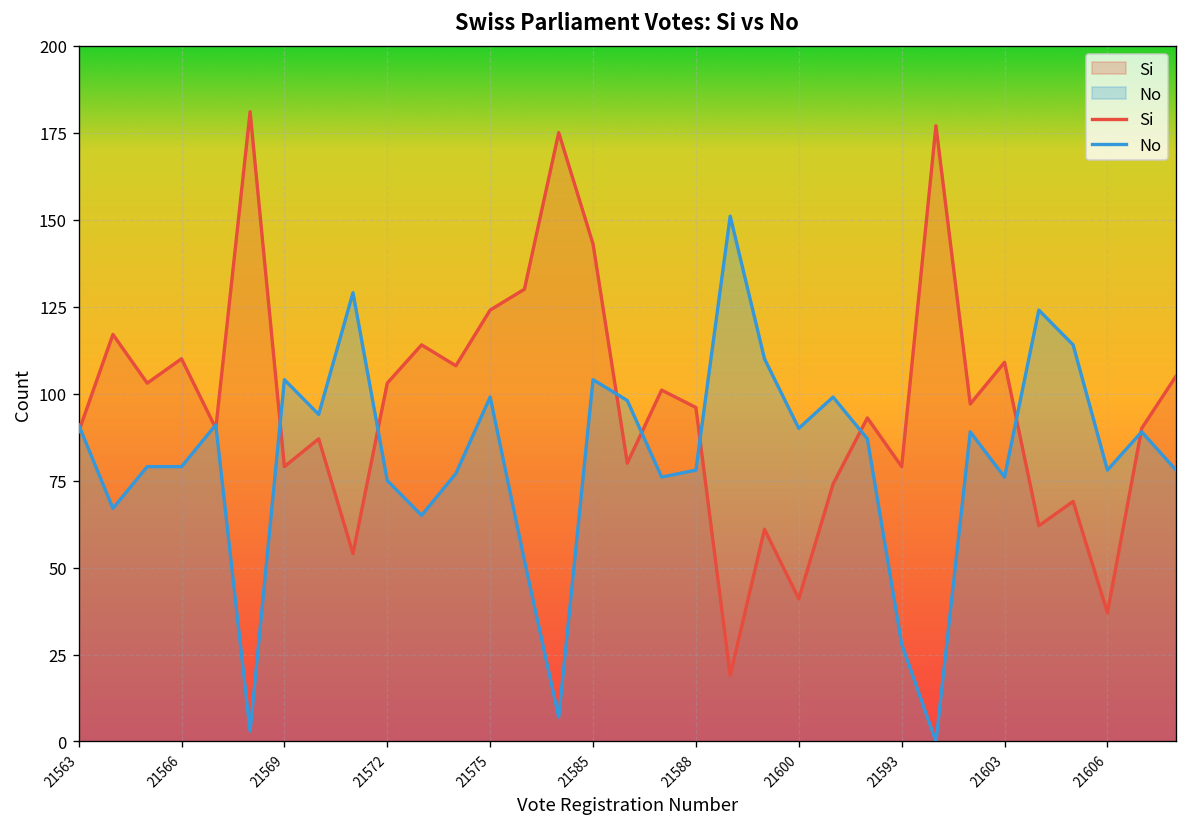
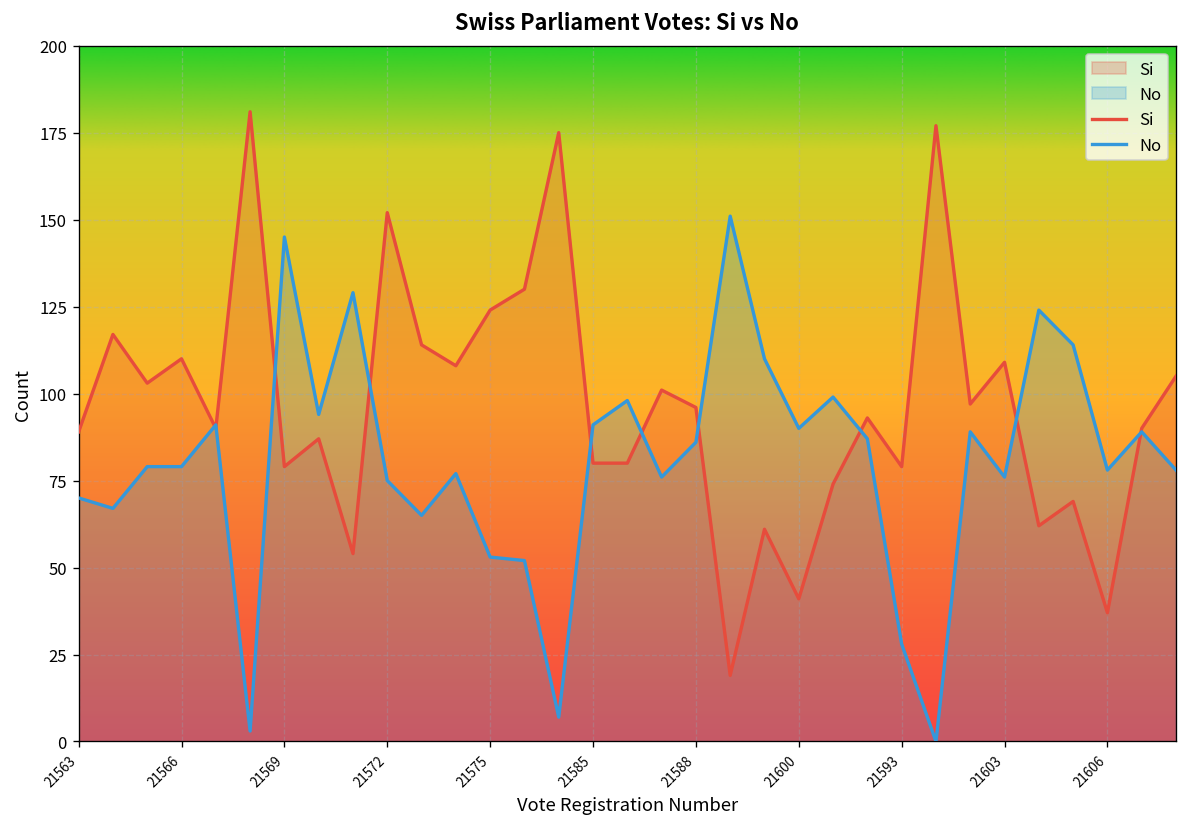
  {
    "Si": {
      "21563": 89,
      "21566": 110,
      "21569": 79,
-     "21572": 103,
+     "21572": 152,
      "21575": 124,
-     "21585": 143,
+     "21585": 80,
      "21588": 96,
      "21600": 41,
      "21593": 79,
      "21603": 109,
      "21606": 37
    },
    "No": {
-     "21563": 91,
+     "21563": 70,
      "21566": 79,
-     "21569": 104,
+     "21569": 145,
      "21572": 75,
-     "21575": 99,
-     "21585": 104,
-     "21588": 78,
+     "21575": 53,
+     "21585": 91,
+     "21588": 86,
      "21600": 90,
      "21593": 28,
      "21603": 76,
      "21606": 78
    }
  }
